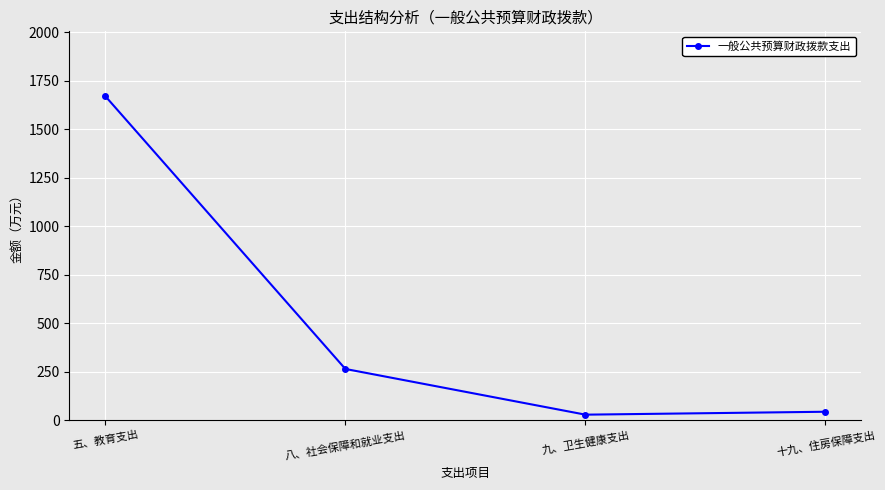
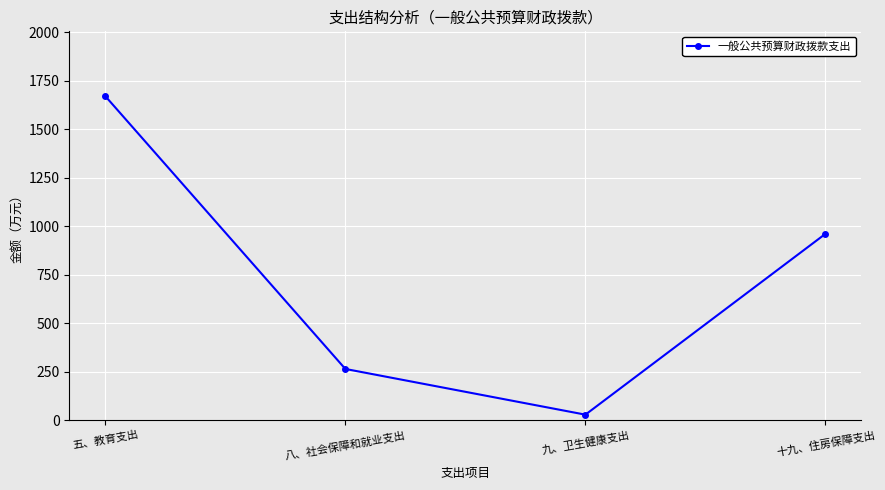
  {
    "五、教育支出": 1670,
    "八、社会保障和就业支出": 260,
    "九、卫生健康支出": 30,
-   "十九、住房保障支出": 40
+   "十九、住房保障支出": 960
  }
